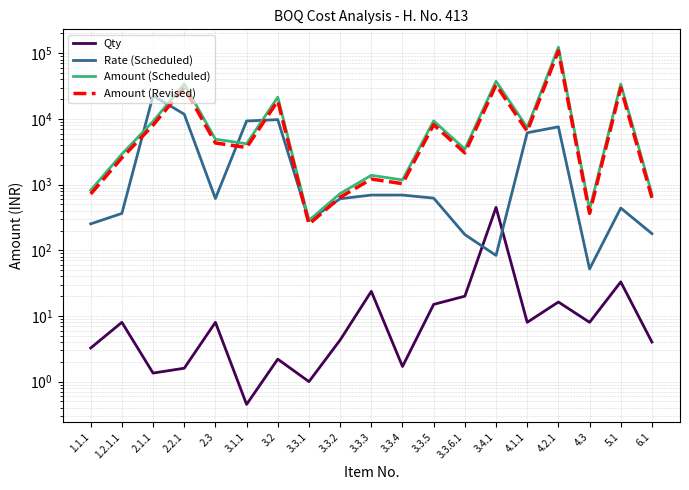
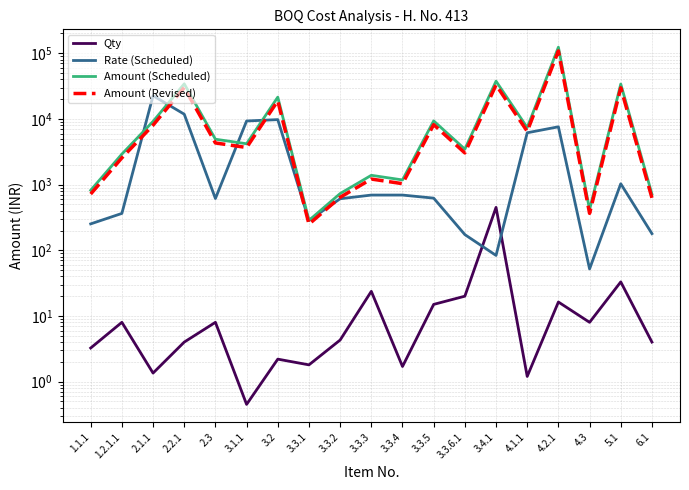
  {
    "Qty": {
      "1.1.1": 3,
      "1.2.1.1": 8,
      "2.1.1": 1.4,
-     "2.2.1": 1.6,
+     "2.2.1": 4,
      "2.3": 8,
      "3.1.1": 0.5,
      "3.2": 2.2,
-     "3.3.1": 1.0,
+     "3.3.1": 1.8,
      "3.3.2": 4,
      "3.3.3": 24,
      "3.3.4": 1.7,
      "3.3.5": 15,
      "3.3.6.1": 20,
      "3.4.1": 500,
-     "4.1.1": 8,
+     "4.1.1": 1.2,
      "4.2.1": 16,
      "4.3": 8,
      "5.1": 30,
      "6.1": 4
    },
    "Rate (Scheduled)": {
      "1.1.1": 250,
      "1.2.1.1": 400,
      "2.2.1": 12000,
      "2.3": 600,
      "3.1.1": 9000,
      "3.2": 10000,
      "3.3.3": 700,
      "3.3.4": 700,
      "3.3.5": 600,
      "3.3.6.1": 170,
      "3.4.1": 80,
      "4.2.1": 8000,
      "4.3": 50,
-     "5.1": 400,
+     "5.1": 1000,
      "6.1": 180
    },
    "Amount (Scheduled)": {
      "1.1.1": 800,
      "1.2.1.1": 3000,
      "2.1.1": 9000,
      "2.3": 5000,
      "3.1.1": 4000,
      "3.2": 21000,
      "3.3.2": 700,
      "3.3.3": 1400,
      "3.3.4": 1200,
      "3.3.5": 9000,
      "3.3.6.1": 3000,
      "3.4.1": 40000,
      "4.1.1": 7000,
      "4.2.1": 120000,
      "4.3": 400,
      "5.1": 30000,
      "6.1": 700
    },
    "Amount (Revised)": {
      "1.1.1": 700,
      "1.2.1.1": 2600,
      "2.1.1": 8000,
      "2.3": 4000,
      "3.1.1": 4000,
      "3.2": 19000,
      "3.3.1": 250,
      "3.3.3": 1200,
      "3.3.4": 1000,
      "3.3.5": 8000,
      "3.3.6.1": 3000,
      "3.4.1": 30000,
      "4.2.1": 110000,
      "4.3": 400,
      "5.1": 30000,
      "6.1": 600
    }
  }
